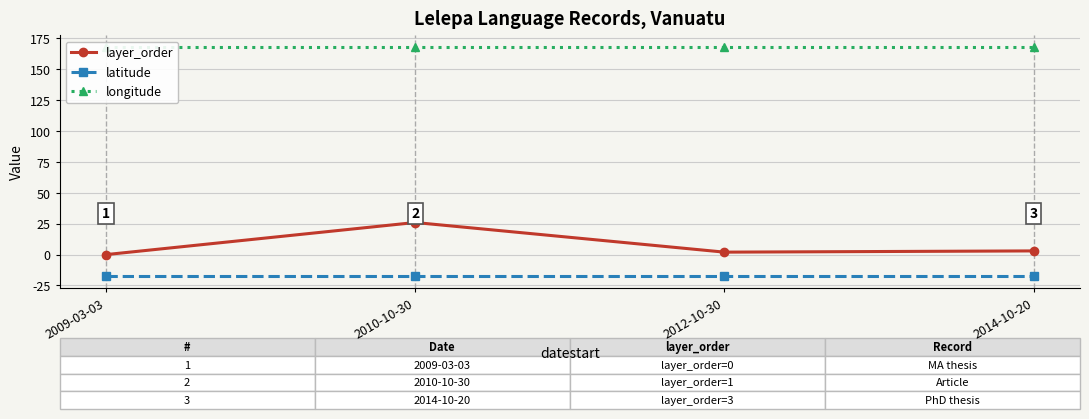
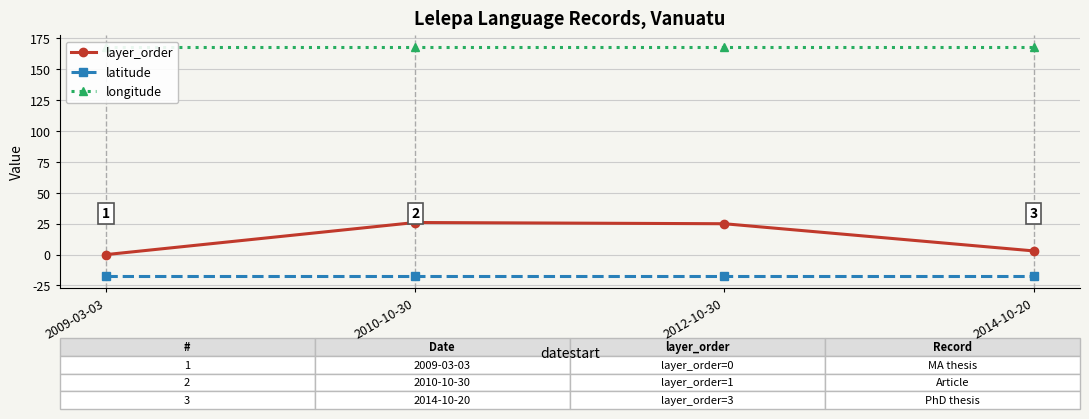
  {
    "layer_order": {
      "2009-03-03": 0,
-     "2012-10-30": 2
+     "2012-10-30": 25
    },
    "latitude": {
      "2009-03-03": -18,
      "2010-10-30": -18,
      "2012-10-30": -18,
      "2014-10-20": -18
    },
    "longitude": {
      "2010-10-30": 168,
      "2012-10-30": 168,
      "2014-10-20": 168
    }
  }
